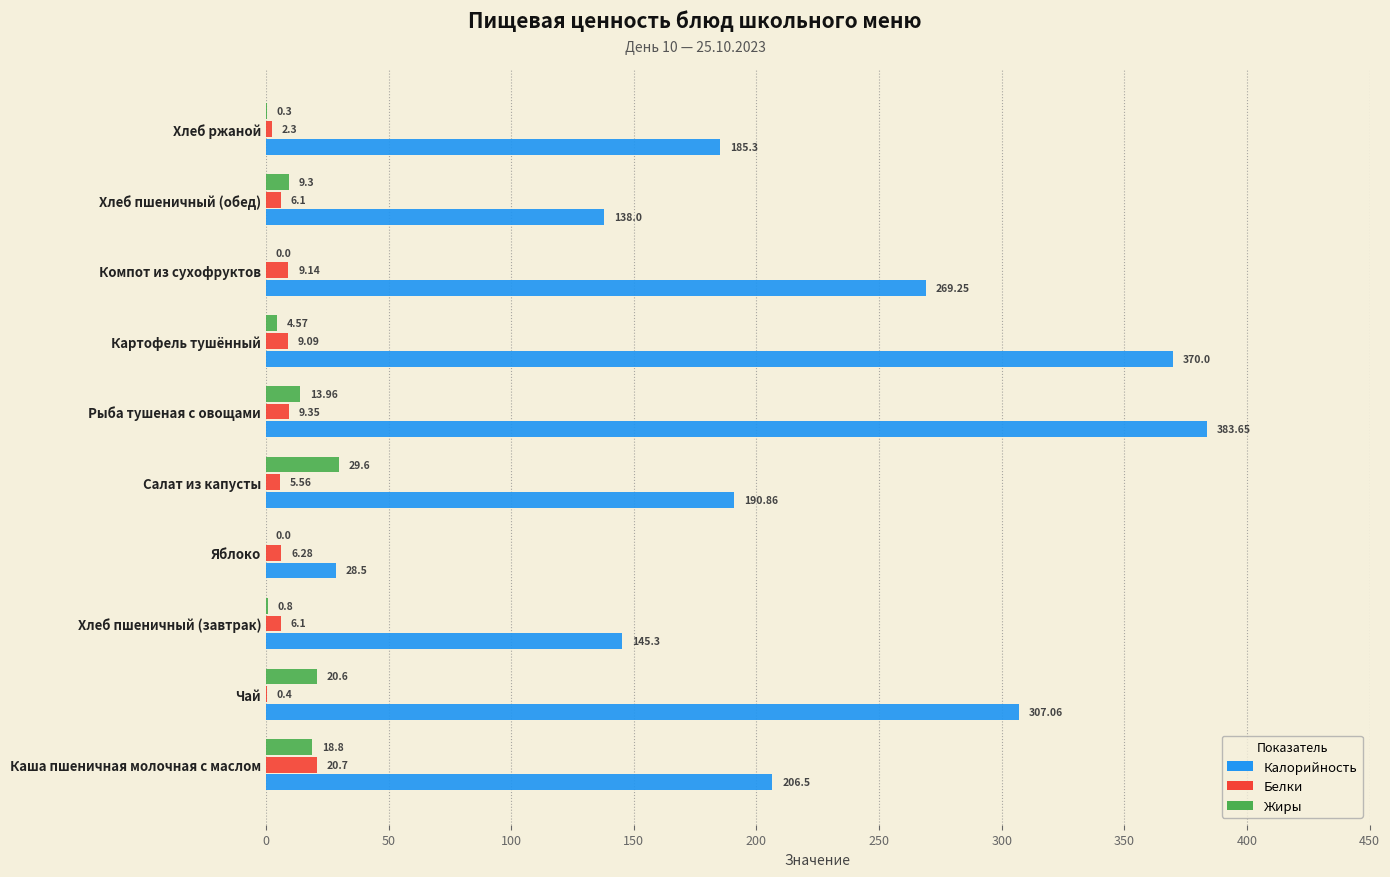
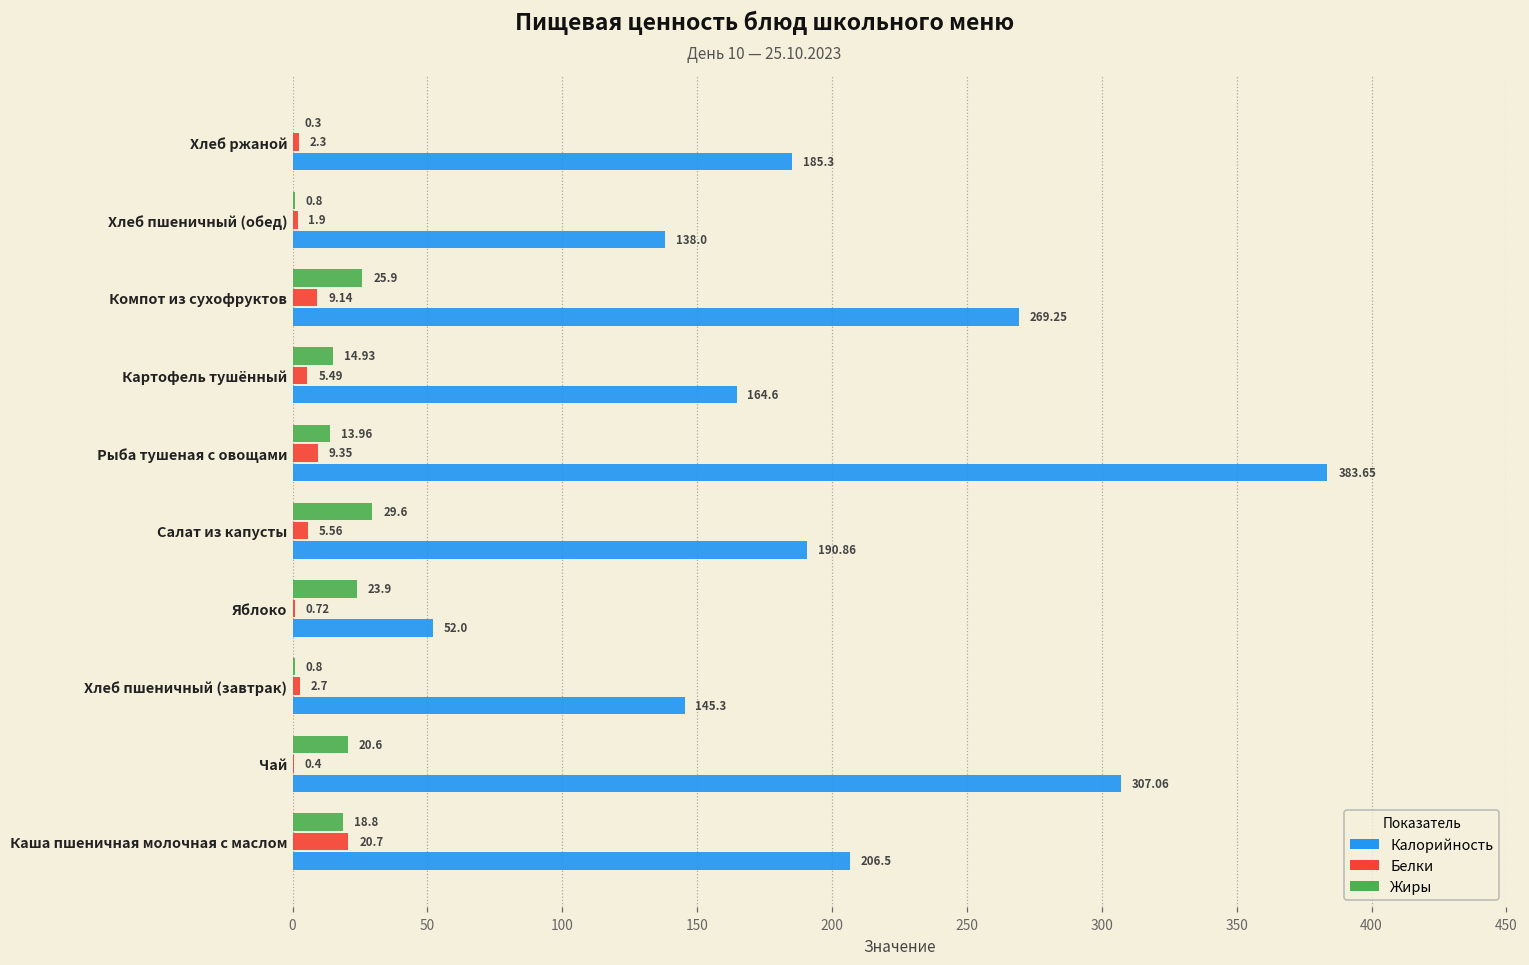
  {
    "Калорийность": {
      "Хлеб ржаной": 185.3,
      "Хлеб пшеничный (обед)": 138.0,
      "Компот из сухофруктов": 269.25,
-     "Картофель тушённый": 370.0,
+     "Картофель тушённый": 164.6,
      "Рыба тушеная с овощами": 383.65,
      "Салат из капусты": 190.86,
-     "Яблоко": 28.5,
+     "Яблоко": 52.0,
      "Хлеб пшеничный (завтрак)": 145.3,
      "Чай": 307.06,
      "Каша пшеничная молочная с маслом": 206.5
    },
    "Белки": {
      "Хлеб ржаной": 2.3,
-     "Хлеб пшеничный (обед)": 6.1,
+     "Хлеб пшеничный (обед)": 1.9,
      "Компот из сухофруктов": 9.14,
-     "Картофель тушённый": 9.09,
+     "Картофель тушённый": 5.49,
      "Рыба тушеная с овощами": 9.35,
      "Салат из капусты": 5.56,
-     "Яблоко": 6.28,
-     "Хлеб пшеничный (завтрак)": 6.1,
+     "Яблоко": 0.72,
+     "Хлеб пшеничный (завтрак)": 2.7,
      "Чай": 0.4,
      "Каша пшеничная молочная с маслом": 20.7
    },
    "Жиры": {
      "Хлеб ржаной": 0.3,
-     "Хлеб пшеничный (обед)": 9.3,
-     "Компот из сухофруктов": 0.0,
-     "Картофель тушённый": 4.57,
+     "Хлеб пшеничный (обед)": 0.8,
+     "Компот из сухофруктов": 25.9,
+     "Картофель тушённый": 14.93,
      "Рыба тушеная с овощами": 13.96,
      "Салат из капусты": 29.6,
-     "Яблоко": 0.0,
+     "Яблоко": 23.9,
      "Хлеб пшеничный (завтрак)": 0.8,
      "Чай": 20.6,
      "Каша пшеничная молочная с маслом": 18.8
    }
  }
